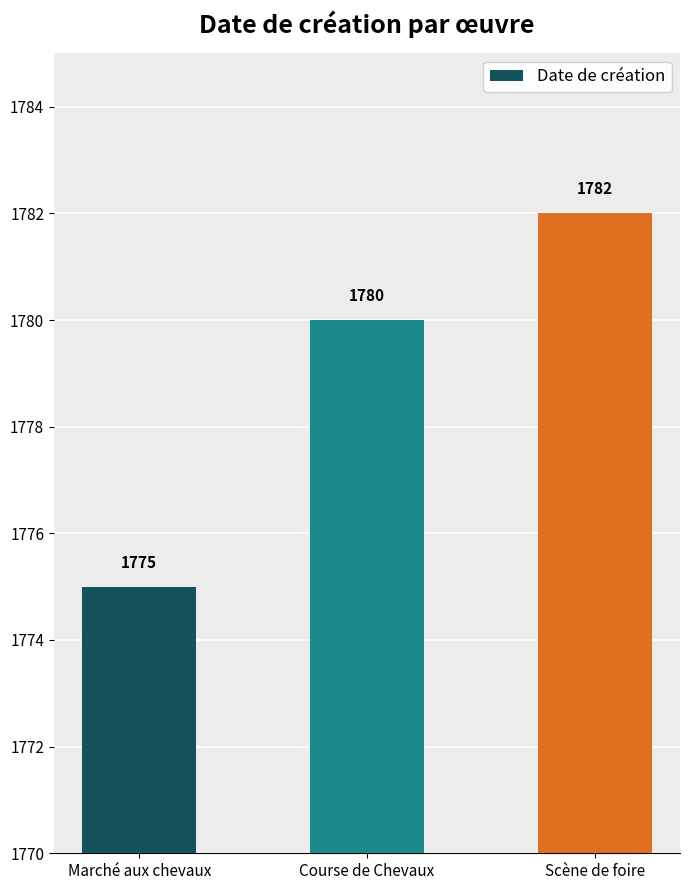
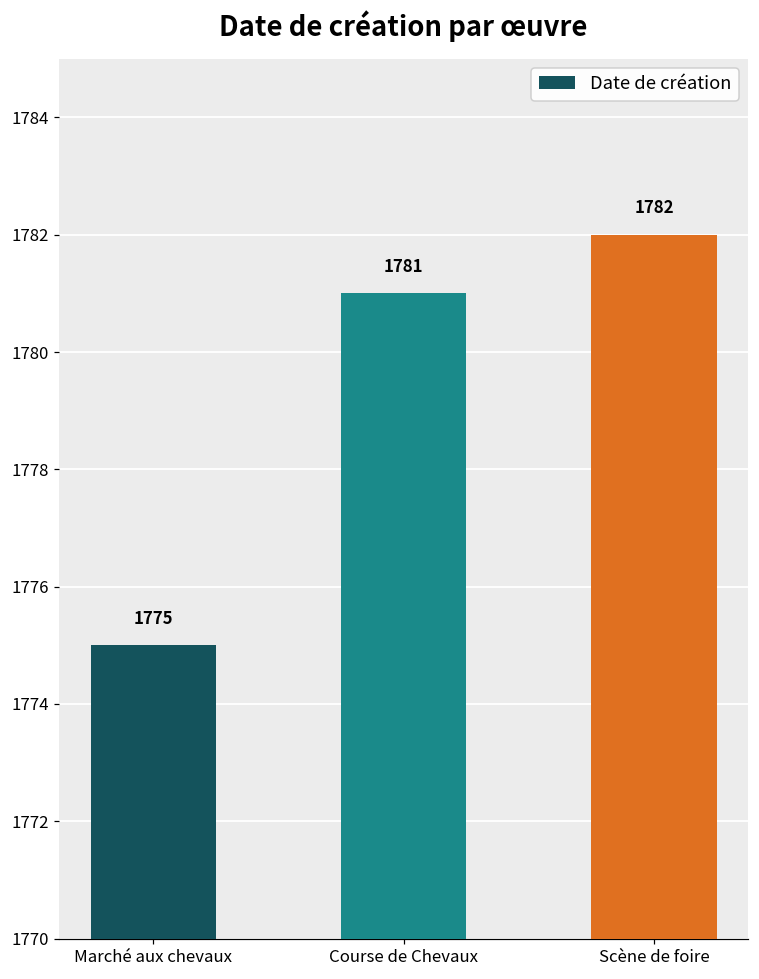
  {
    "Marché aux chevaux": 1775,
-   "Course de Chevaux": 1780,
+   "Course de Chevaux": 1781,
    "Scène de foire": 1782
  }
